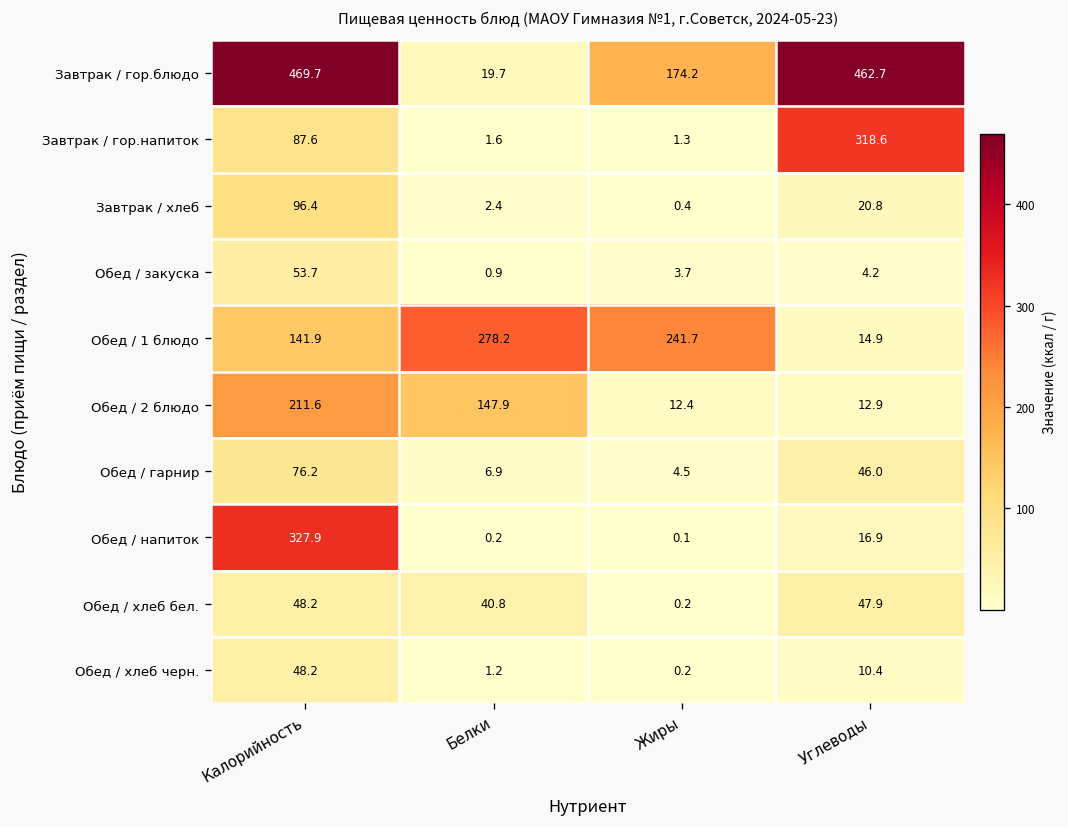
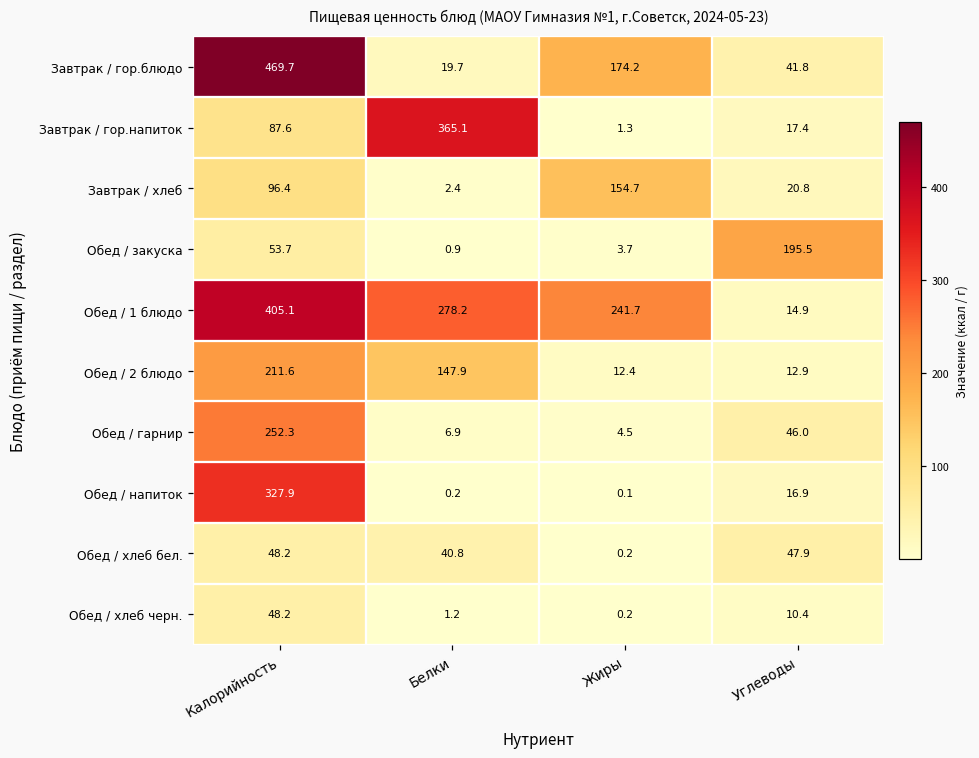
  {
    "Завтрак / гор.блюдо": {
      "Калорийность": 469.7,
      "Белки": 19.7,
      "Жиры": 174.2,
-     "Углеводы": 462.7
+     "Углеводы": 41.8
    },
    "Завтрак / гор.напиток": {
      "Калорийность": 87.6,
-     "Белки": 1.6,
+     "Белки": 365.1,
      "Жиры": 1.3,
-     "Углеводы": 318.6
+     "Углеводы": 17.4
    },
    "Завтрак / хлеб": {
      "Калорийность": 96.4,
      "Белки": 2.4,
-     "Жиры": 0.4,
+     "Жиры": 154.7,
      "Углеводы": 20.8
    },
    "Обед / закуска": {
      "Калорийность": 53.7,
      "Белки": 0.9,
      "Жиры": 3.7,
-     "Углеводы": 4.2
+     "Углеводы": 195.5
    },
    "Обед / 1 блюдо": {
-     "Калорийность": 141.9,
+     "Калорийность": 405.1,
      "Белки": 278.2,
      "Жиры": 241.7,
      "Углеводы": 14.9
    },
    "Обед / 2 блюдо": {
      "Калорийность": 211.6,
      "Белки": 147.9,
      "Жиры": 12.4,
      "Углеводы": 12.9
    },
    "Обед / гарнир": {
-     "Калорийность": 76.2,
+     "Калорийность": 252.3,
      "Белки": 6.9,
      "Жиры": 4.5,
      "Углеводы": 46.0
    },
    "Обед / напиток": {
      "Калорийность": 327.9,
      "Белки": 0.2,
      "Жиры": 0.1,
      "Углеводы": 16.9
    },
    "Обед / хлеб бел.": {
      "Калорийность": 48.2,
      "Белки": 40.8,
      "Жиры": 0.2,
      "Углеводы": 47.9
    },
    "Обед / хлеб черн.": {
      "Калорийность": 48.2,
      "Белки": 1.2,
      "Жиры": 0.2,
      "Углеводы": 10.4
    }
  }
